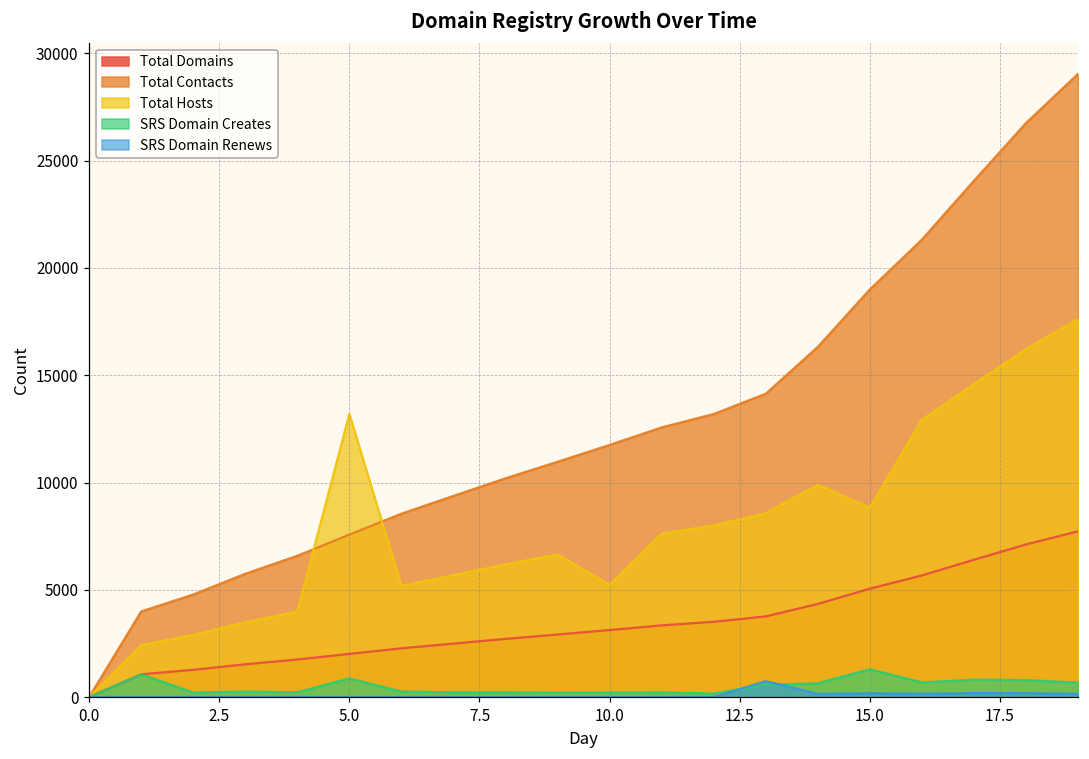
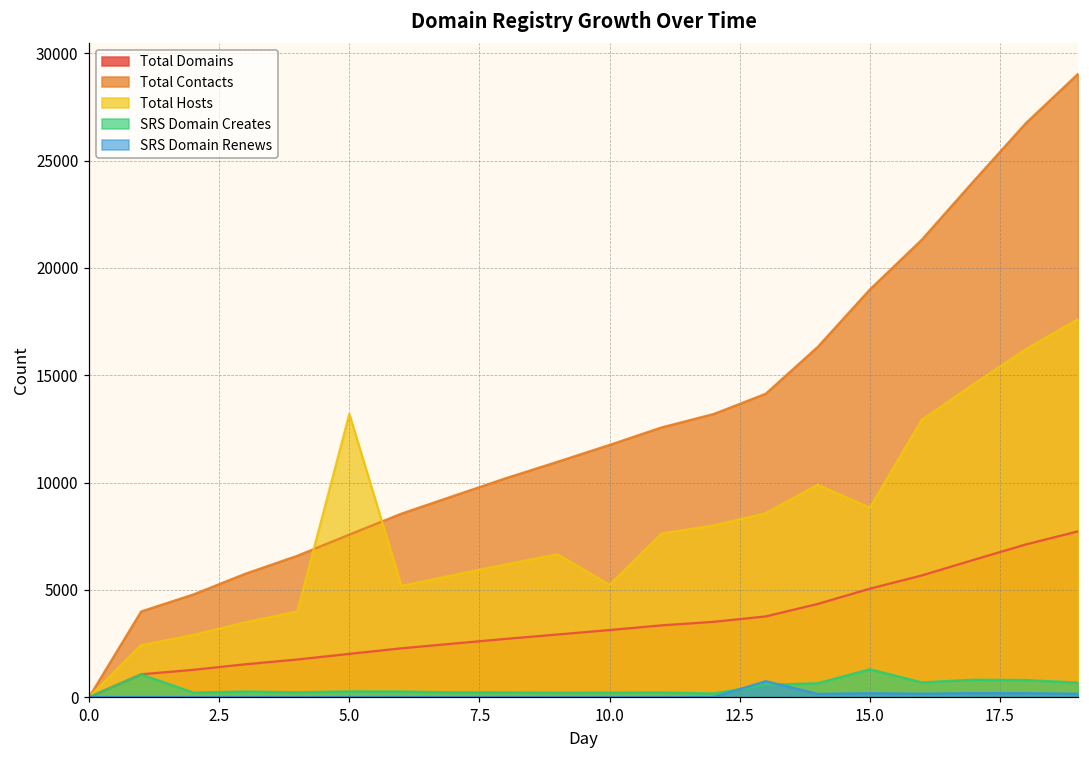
  {
    "Total Hosts": {
      "5.0": 13200,
      "10.0": 5200,
      "15.0": 8800
    },
    "SRS Domain Creates": {
-     "5.0": 900,
+     "5.0": 300,
      "10.0": 200,
      "15.0": 1300
    },
    "SRS Domain Renews": {
      "5.0": 0,
      "10.0": 0,
      "15.0": 200
    }
  }
